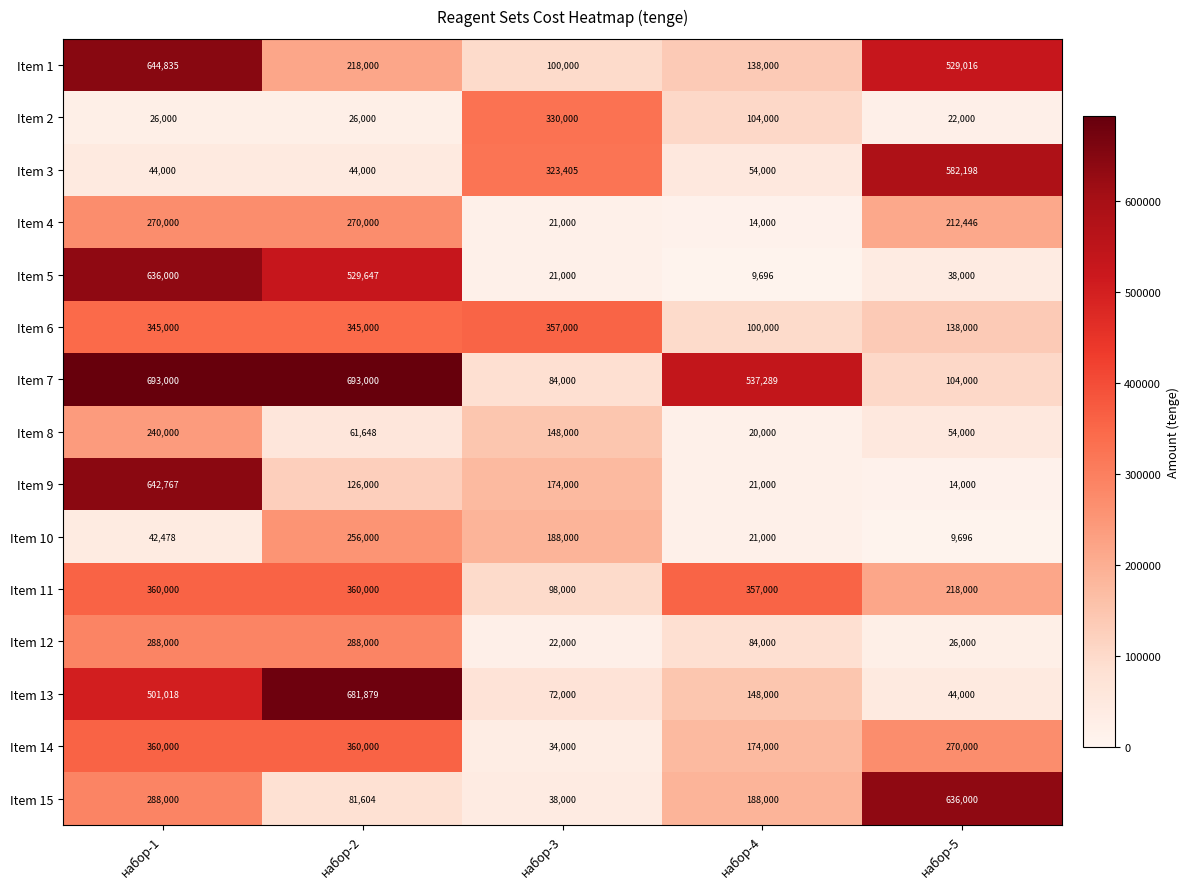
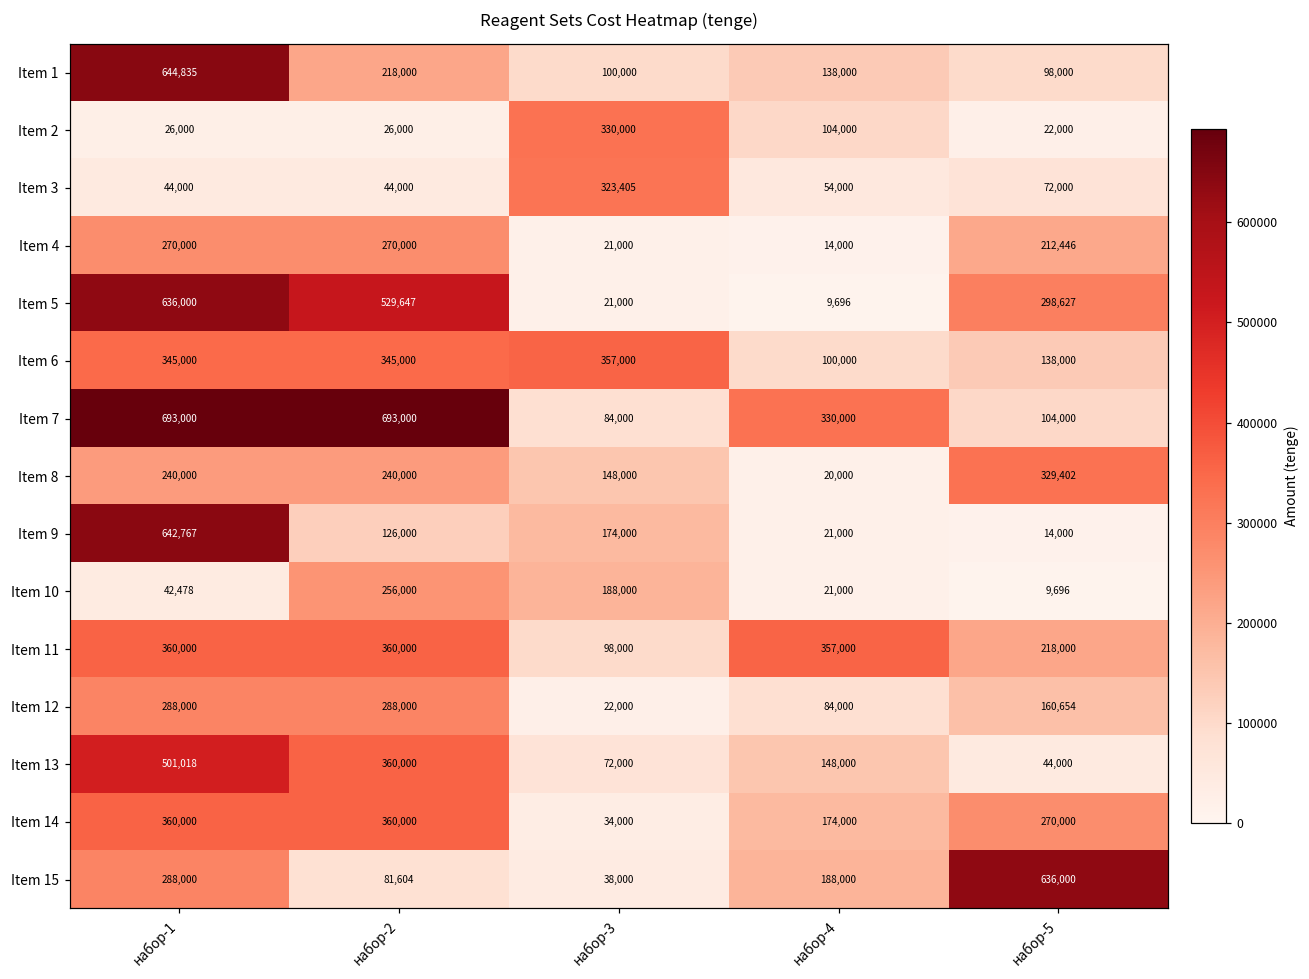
  {
    "Item 1": {
      "набор-1": "644,835",
      "набор-2": "218,000",
      "набор-3": "100,000",
      "набор-4": "138,000",
-     "набор-5": "529,016"
+     "набор-5": "98,000"
    },
    "Item 2": {
      "набор-1": "26,000",
      "набор-2": "26,000",
      "набор-3": "330,000",
      "набор-4": "104,000",
      "набор-5": "22,000"
    },
    "Item 3": {
      "набор-1": "44,000",
      "набор-2": "44,000",
      "набор-3": "323,405",
      "набор-4": "54,000",
-     "набор-5": "582,198"
+     "набор-5": "72,000"
    },
    "Item 4": {
      "набор-1": "270,000",
      "набор-2": "270,000",
      "набор-3": "21,000",
      "набор-4": "14,000",
      "набор-5": "212,446"
    },
    "Item 5": {
      "набор-1": "636,000",
      "набор-2": "529,647",
      "набор-3": "21,000",
      "набор-4": "9,696",
-     "набор-5": "38,000"
+     "набор-5": "298,627"
    },
    "Item 6": {
      "набор-1": "345,000",
      "набор-2": "345,000",
      "набор-3": "357,000",
      "набор-4": "100,000",
      "набор-5": "138,000"
    },
    "Item 7": {
      "набор-1": "693,000",
      "набор-2": "693,000",
      "набор-3": "84,000",
-     "набор-4": "537,289",
+     "набор-4": "330,000",
      "набор-5": "104,000"
    },
    "Item 8": {
      "набор-1": "240,000",
-     "набор-2": "61,648",
+     "набор-2": "240,000",
      "набор-3": "148,000",
      "набор-4": "20,000",
-     "набор-5": "54,000"
+     "набор-5": "329,402"
    },
    "Item 9": {
      "набор-1": "642,767",
      "набор-2": "126,000",
      "набор-3": "174,000",
      "набор-4": "21,000",
      "набор-5": "14,000"
    },
    "Item 10": {
      "набор-1": "42,478",
      "набор-2": "256,000",
      "набор-3": "188,000",
      "набор-4": "21,000",
      "набор-5": "9,696"
    },
    "Item 11": {
      "набор-1": "360,000",
      "набор-2": "360,000",
      "набор-3": "98,000",
      "набор-4": "357,000",
      "набор-5": "218,000"
    },
    "Item 12": {
      "набор-1": "288,000",
      "набор-2": "288,000",
      "набор-3": "22,000",
      "набор-4": "84,000",
-     "набор-5": "26,000"
+     "набор-5": "160,654"
    },
    "Item 13": {
      "набор-1": "501,018",
-     "набор-2": "681,879",
+     "набор-2": "360,000",
      "набор-3": "72,000",
      "набор-4": "148,000",
      "набор-5": "44,000"
    },
    "Item 14": {
      "набор-1": "360,000",
      "набор-2": "360,000",
      "набор-3": "34,000",
      "набор-4": "174,000",
      "набор-5": "270,000"
    },
    "Item 15": {
      "набор-1": "288,000",
      "набор-2": "81,604",
      "набор-3": "38,000",
      "набор-4": "188,000",
      "набор-5": "636,000"
    }
  }
